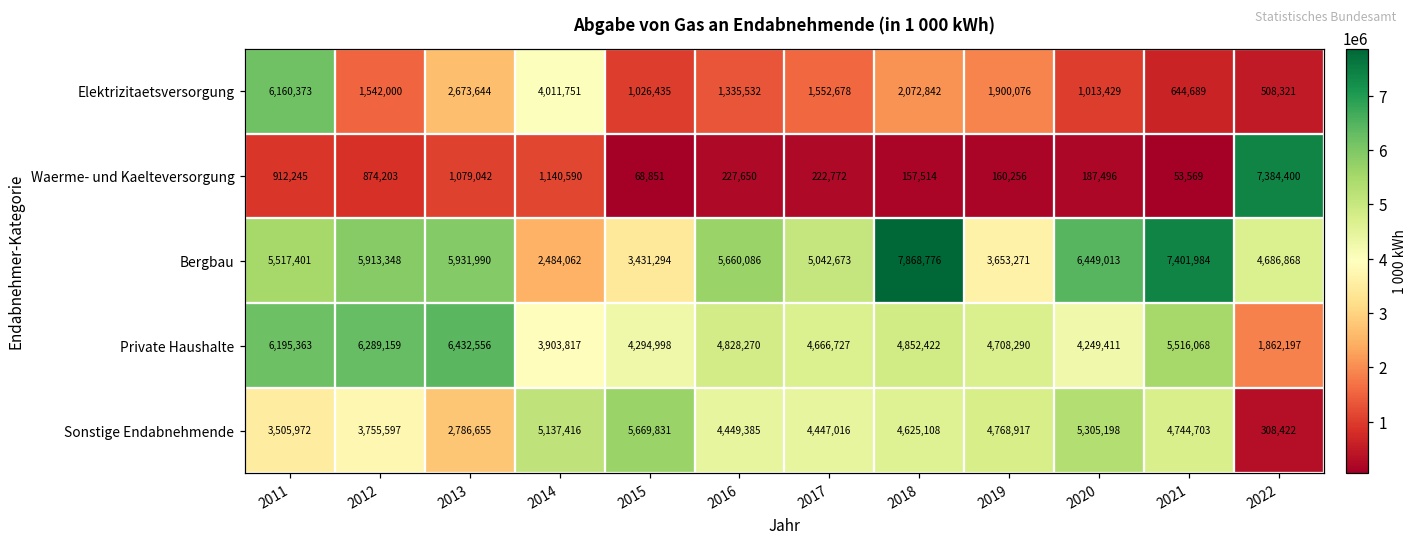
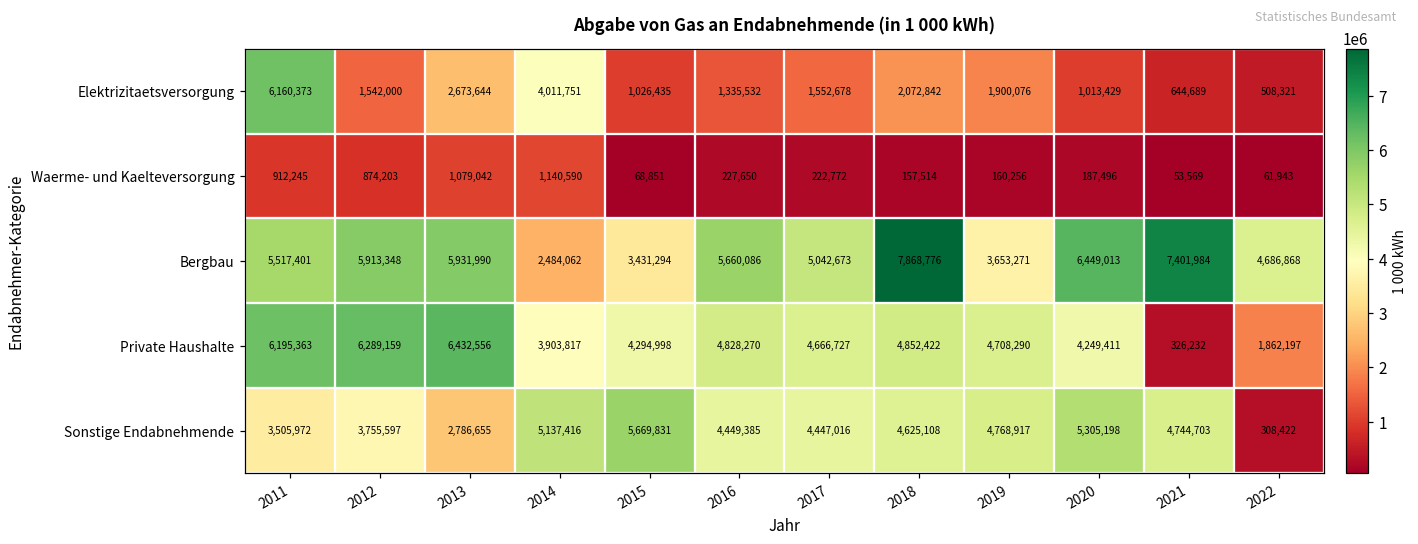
  {
    "Elektrizitaetsversorgung": {
      "2011": "6,160,373",
      "2012": "1,542,000",
      "2013": "2,673,644",
      "2014": "4,011,751",
      "2015": "1,026,435",
      "2016": "1,335,532",
      "2017": "1,552,678",
      "2018": "2,072,842",
      "2019": "1,900,076",
      "2020": "1,013,429",
      "2021": "644,689",
      "2022": "508,321"
    },
    "Waerme- und Kaelteversorgung": {
      "2011": "912,245",
      "2012": "874,203",
      "2013": "1,079,042",
      "2014": "1,140,590",
      "2015": "68,851",
      "2016": "227,650",
      "2017": "222,772",
      "2018": "157,514",
      "2019": "160,256",
      "2020": "187,496",
      "2021": "53,569",
-     "2022": "7,384,400"
+     "2022": "61,943"
    },
    "Bergbau": {
      "2011": "5,517,401",
      "2012": "5,913,348",
      "2013": "5,931,990",
      "2014": "2,484,062",
      "2015": "3,431,294",
      "2016": "5,660,086",
      "2017": "5,042,673",
      "2018": "7,868,776",
      "2019": "3,653,271",
      "2020": "6,449,013",
      "2021": "7,401,984",
      "2022": "4,686,868"
    },
    "Private Haushalte": {
      "2011": "6,195,363",
      "2012": "6,289,159",
      "2013": "6,432,556",
      "2014": "3,903,817",
      "2015": "4,294,998",
      "2016": "4,828,270",
      "2017": "4,666,727",
      "2018": "4,852,422",
      "2019": "4,708,290",
      "2020": "4,249,411",
-     "2021": "5,516,068",
+     "2021": "326,232",
      "2022": "1,862,197"
    },
    "Sonstige Endabnehmende": {
      "2011": "3,505,972",
      "2012": "3,755,597",
      "2013": "2,786,655",
      "2014": "5,137,416",
      "2015": "5,669,831",
      "2016": "4,449,385",
      "2017": "4,447,016",
      "2018": "4,625,108",
      "2019": "4,768,917",
      "2020": "5,305,198",
      "2021": "4,744,703",
      "2022": "308,422"
    }
  }
